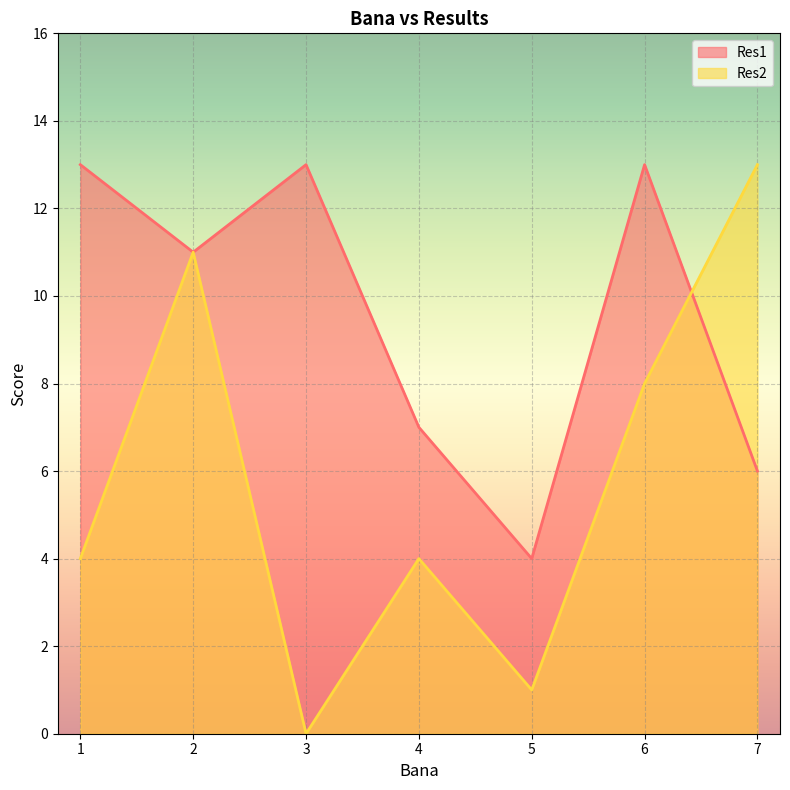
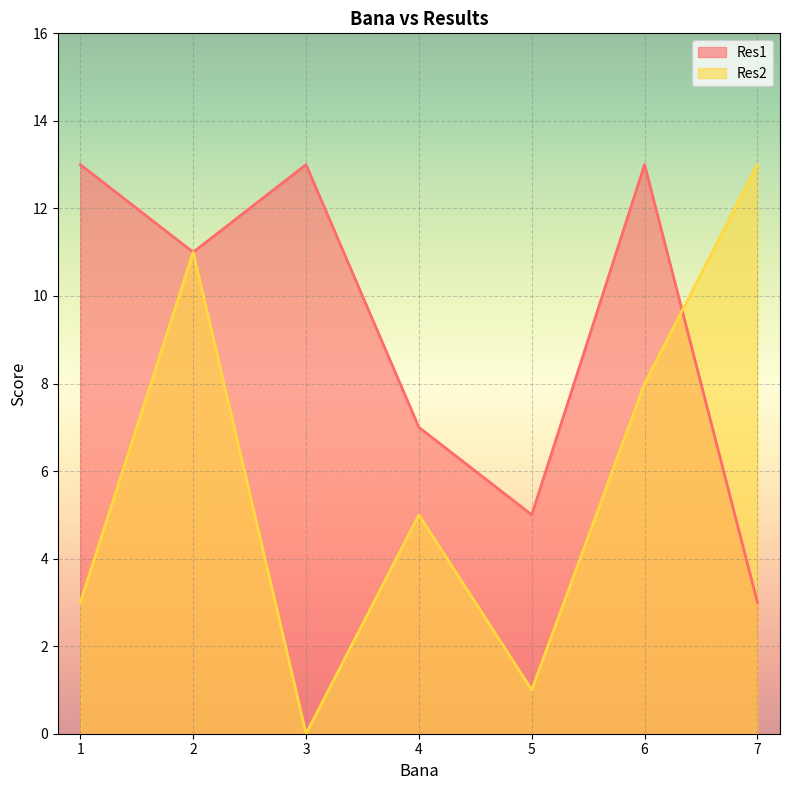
  {
    "Res1": {
      "1": 13,
      "3": 13,
      "4": 7,
-     "5": 4,
+     "5": 5,
      "6": 13,
-     "7": 6
+     "7": 3
    },
    "Res2": {
-     "1": 4,
+     "1": 3,
      "3": 0,
-     "4": 4,
+     "4": 5,
      "5": 1,
      "6": 8,
      "7": 13
    }
  }
